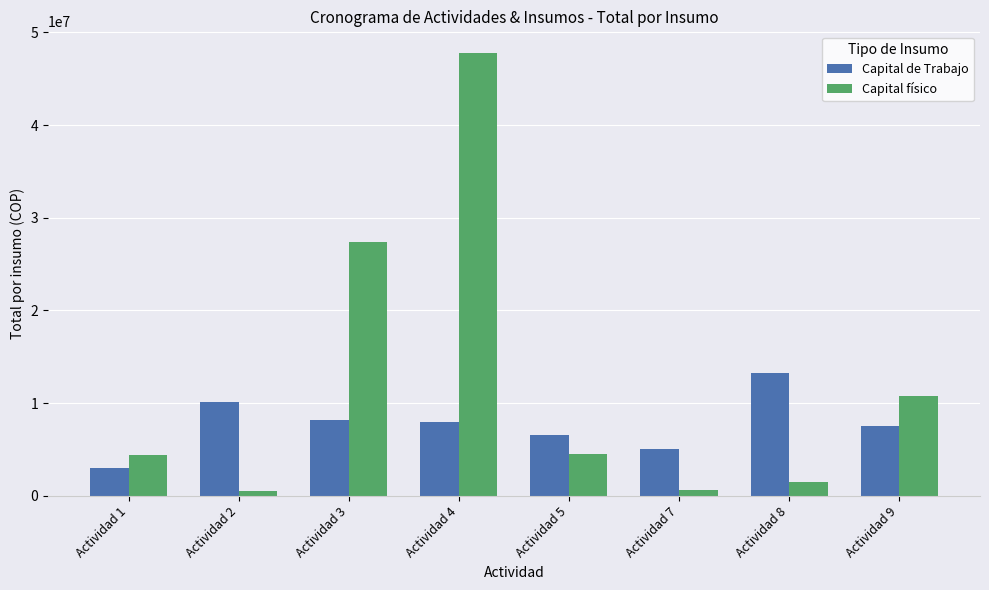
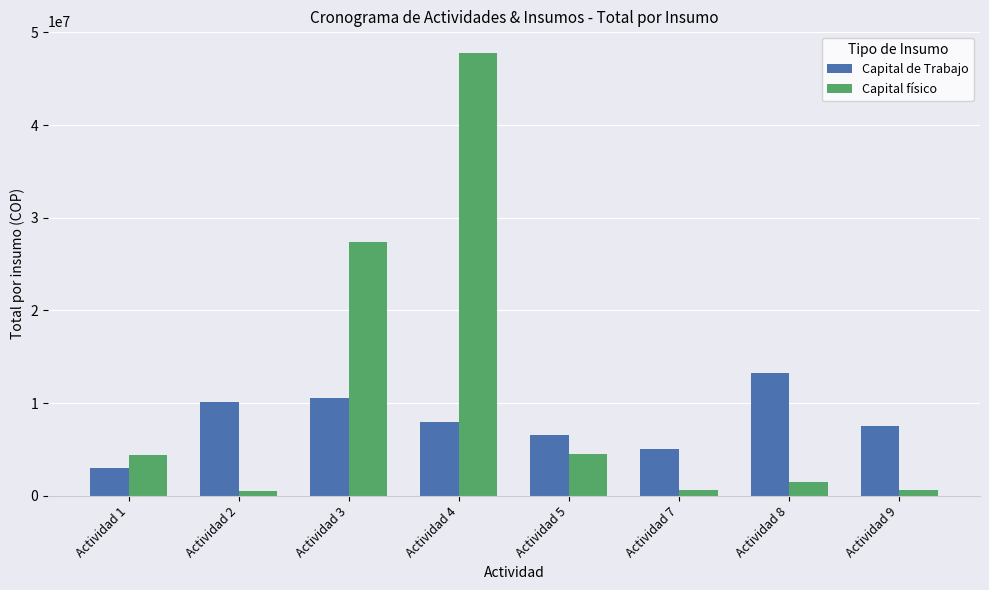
  {
    "Capital de Trabajo": {
      "Actividad 1": 3000000,
      "Actividad 2": 10000000,
-     "Actividad 3": 8000000,
+     "Actividad 3": 11000000,
      "Actividad 4": 8000000,
      "Actividad 5": 7000000,
      "Actividad 7": 5000000,
      "Actividad 8": 13000000,
      "Actividad 9": 8000000
    },
    "Capital físico": {
      "Actividad 1": 4000000,
      "Actividad 2": 1000000,
      "Actividad 3": 27000000,
      "Actividad 4": 48000000,
      "Actividad 5": 5000000,
      "Actividad 7": 1000000,
      "Actividad 8": 2000000,
-     "Actividad 9": 11000000
+     "Actividad 9": 1000000
    }
  }
